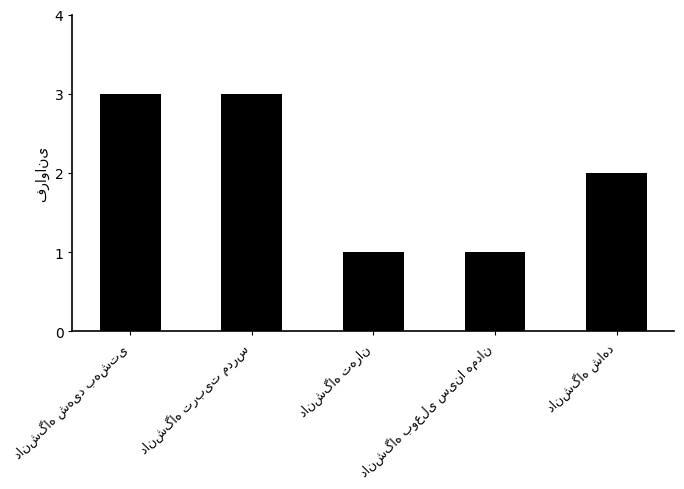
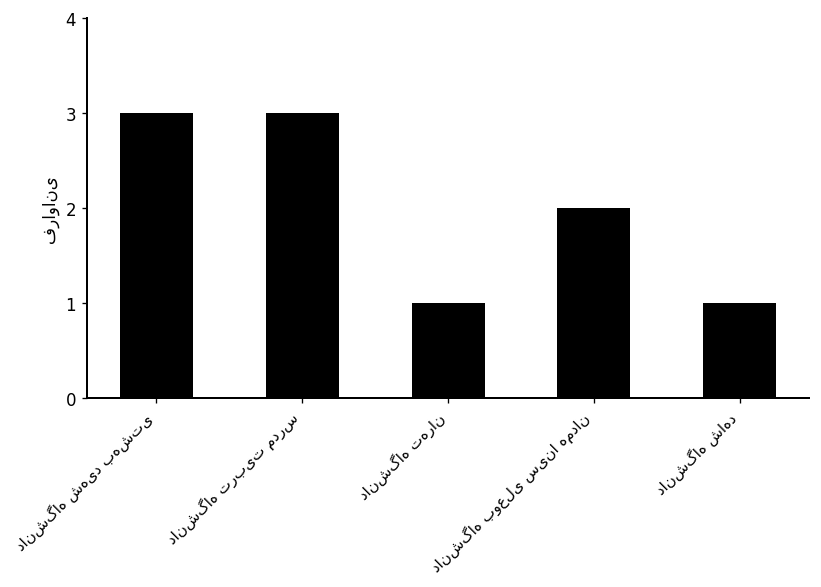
  {
    "دانشگاه شهید بهشتی": 3,
    "دانشگاه تربیت مدرس": 3,
    "دانشگاه تهران": 1,
-   "دانشگاه بوعلی سینا همدان": 1,
-   "دانشگاه شاهد": 2
+   "دانشگاه بوعلی سینا همدان": 2,
+   "دانشگاه شاهد": 1
  }
